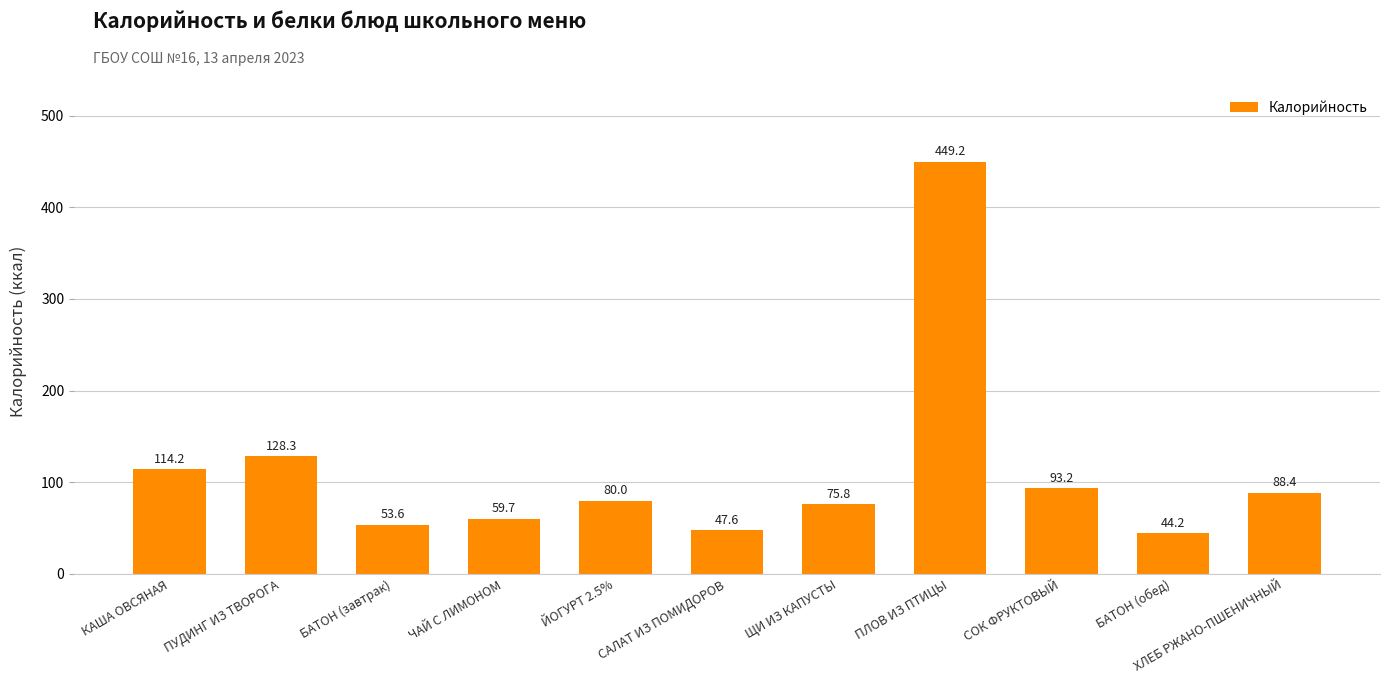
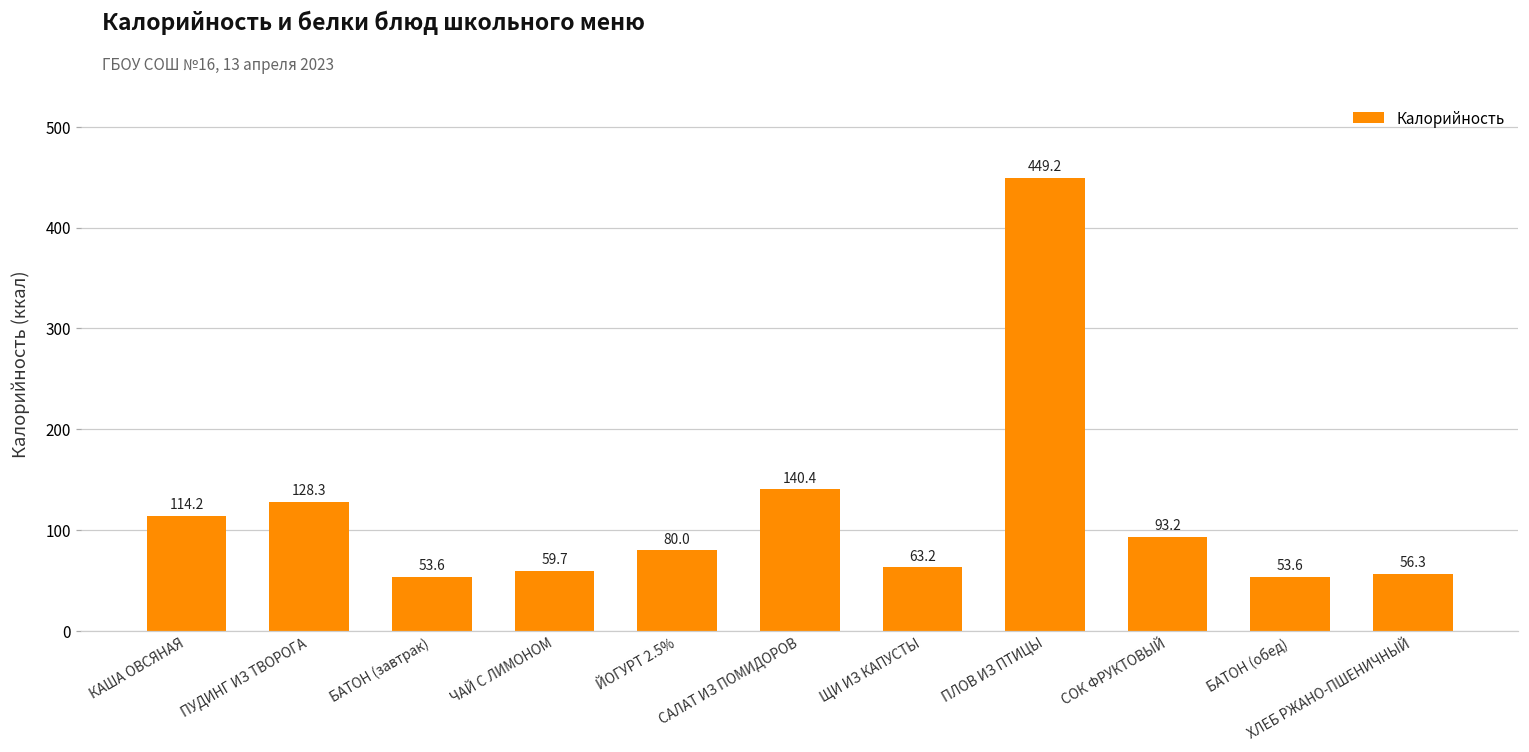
  {
    "КАША ОВСЯНАЯ": 114.2,
    "ПУДИНГ ИЗ ТВОРОГА": 128.3,
    "БАТОН (завтрак)": 53.6,
    "ЧАЙ С ЛИМОНОМ": 59.7,
    "ЙОГУРТ 2.5%": 80.0,
-   "САЛАТ ИЗ ПОМИДОРОВ": 47.6,
-   "ЩИ ИЗ КАПУСТЫ": 75.8,
+   "САЛАТ ИЗ ПОМИДОРОВ": 140.4,
+   "ЩИ ИЗ КАПУСТЫ": 63.2,
    "ПЛОВ ИЗ ПТИЦЫ": 449.2,
    "СОК ФРУКТОВЫЙ": 93.2,
-   "БАТОН (обед)": 44.2,
-   "ХЛЕБ РЖАНО-ПШЕНИЧНЫЙ": 88.4
+   "БАТОН (обед)": 53.6,
+   "ХЛЕБ РЖАНО-ПШЕНИЧНЫЙ": 56.3
  }
